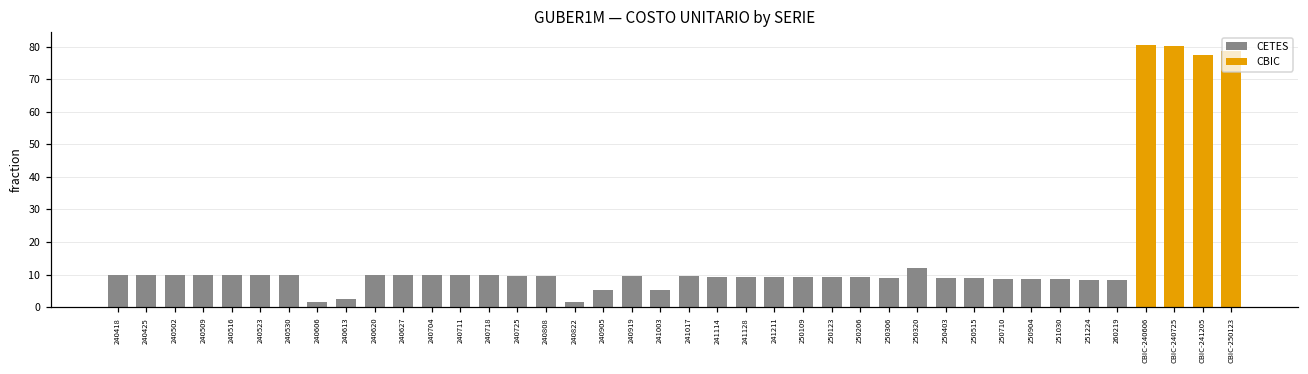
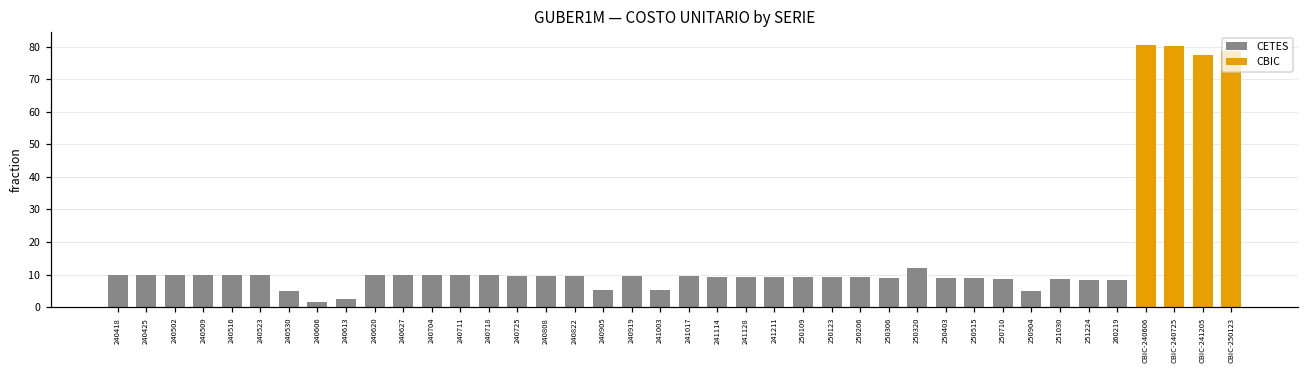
  {
    "240418": 10,
    "240425": 10,
    "240502": 10,
    "240509": 10,
    "240516": 10,
    "240523": 10,
-   "240530": 10,
+   "240530": 5,
    "240606": 2,
    "240613": 2,
    "240620": 10,
    "240627": 10,
    "240704": 10,
    "240711": 10,
    "240718": 10,
    "240725": 10,
    "240808": 10,
-   "240822": 1,
+   "240822": 10,
    "240905": 5,
    "240919": 10,
    "241003": 5,
    "241017": 9,
    "241114": 9,
    "241128": 9,
    "241211": 9,
    "250109": 9,
    "250123": 9,
    "250206": 9,
    "250306": 9,
    "250320": 12,
    "250403": 9,
    "250515": 9,
    "250710": 9,
-   "250904": 9,
+   "250904": 5,
    "251030": 8,
    "251224": 8,
    "260219": 8,
    "CBIC-240606": 80,
    "CBIC-240725": 80,
    "CBIC-241205": 77
  }
